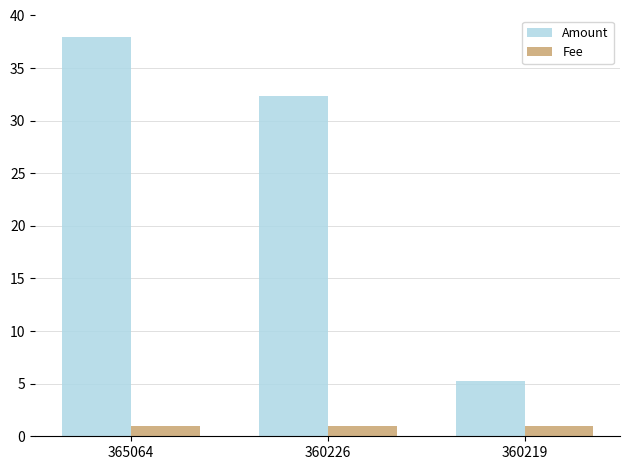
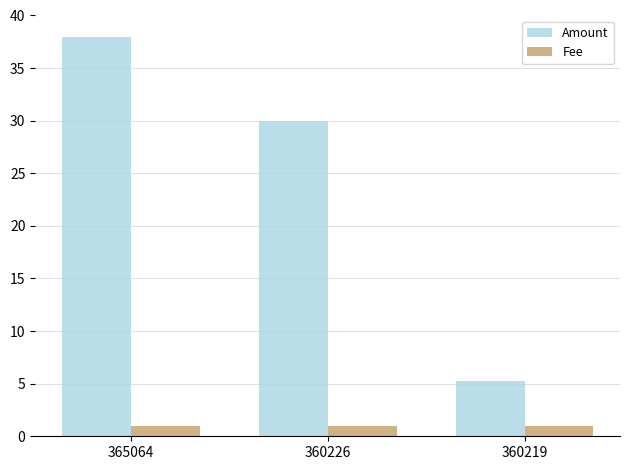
  {
    "Amount": {
      "365064": 38.0,
-     "360226": 32.3,
+     "360226": 30.0,
      "360219": 5.3
    },
    "Fee": {
      "365064": 1.0,
      "360226": 1.0,
      "360219": 1.0
    }
  }
